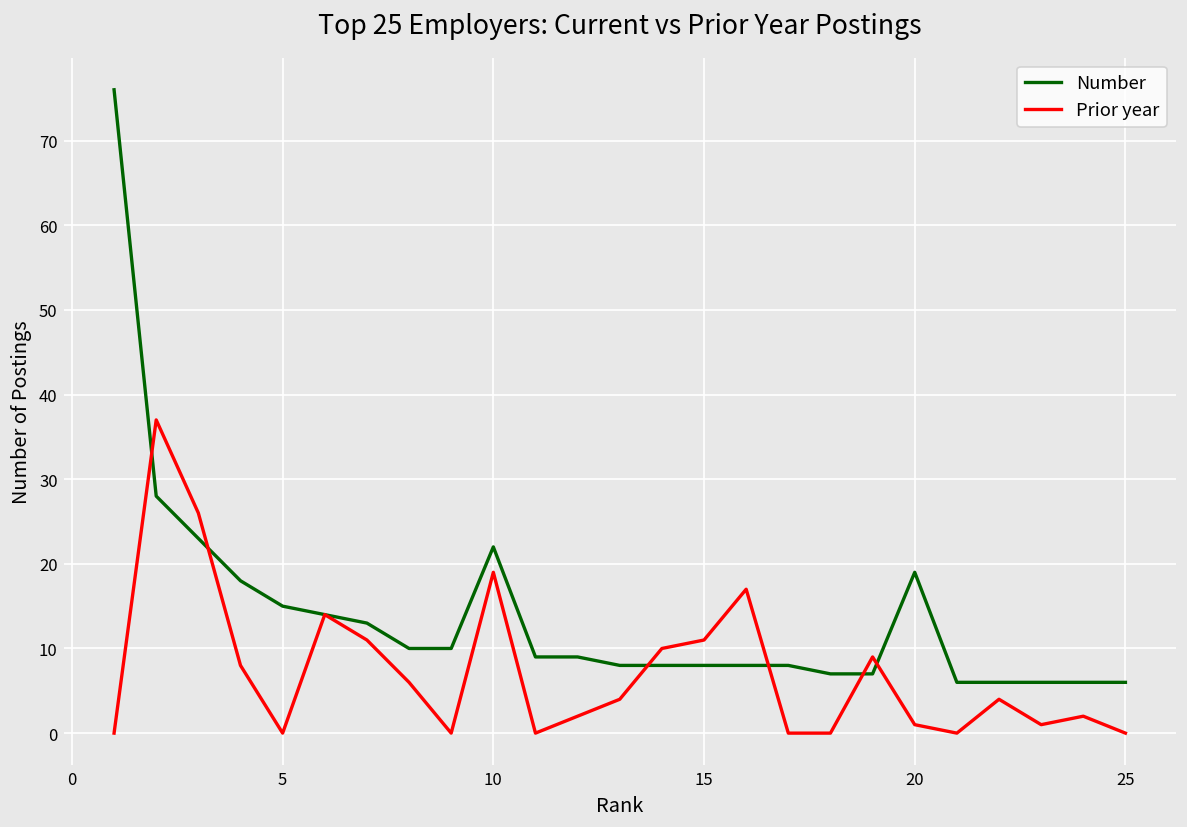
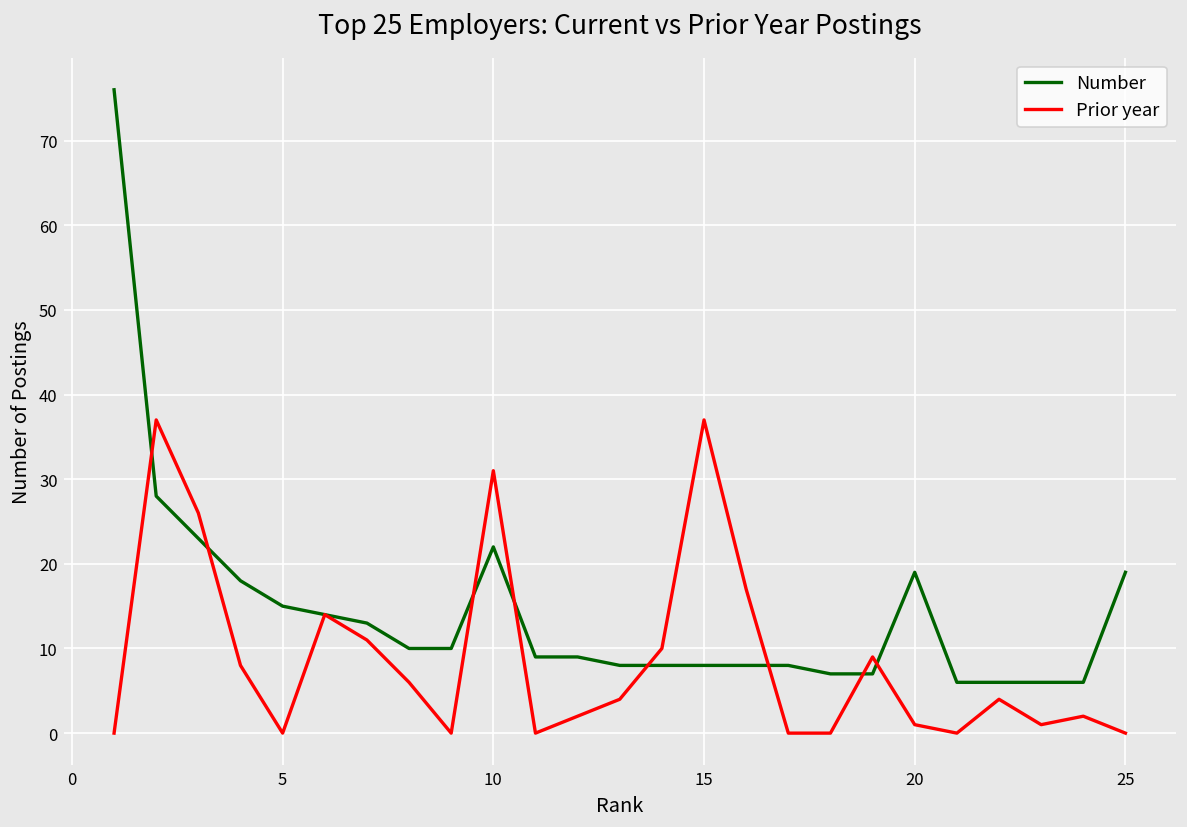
  {
    "Number": {
      "5": 15,
      "10": 22,
      "15": 8,
      "20": 19,
-     "25": 6
+     "25": 19
    },
    "Prior year": {
      "5": 0,
-     "10": 19,
-     "15": 11,
+     "10": 31,
+     "15": 37,
      "20": 1,
      "25": 0
    }
  }
